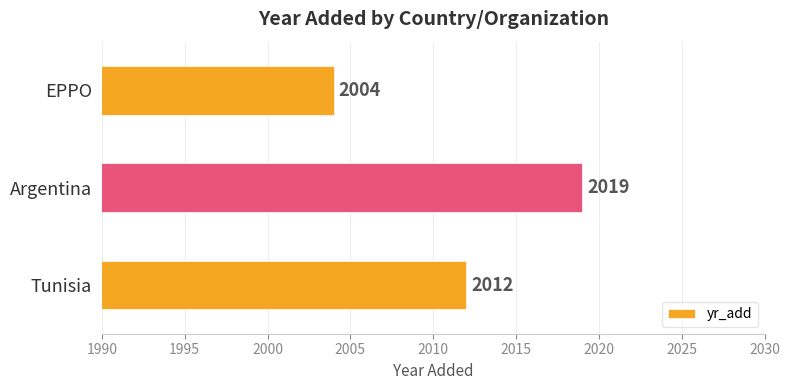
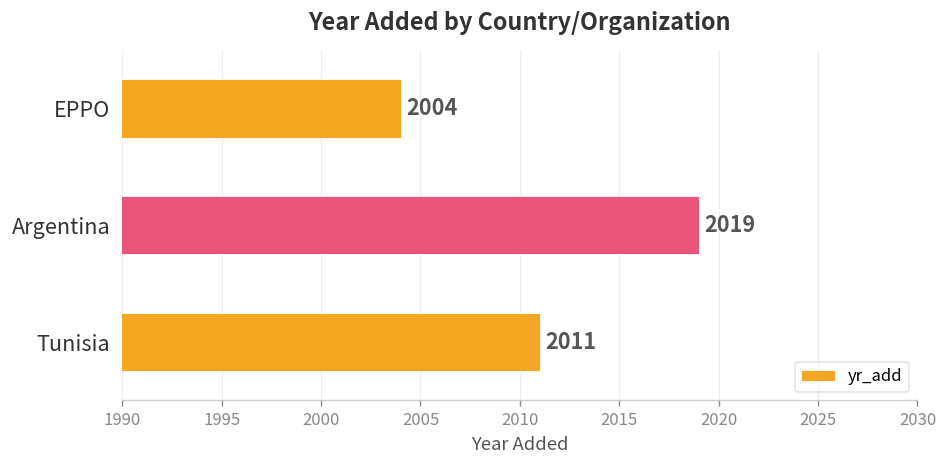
  {
    "EPPO": 2004,
    "Argentina": 2019,
-   "Tunisia": 2012
+   "Tunisia": 2011
  }
